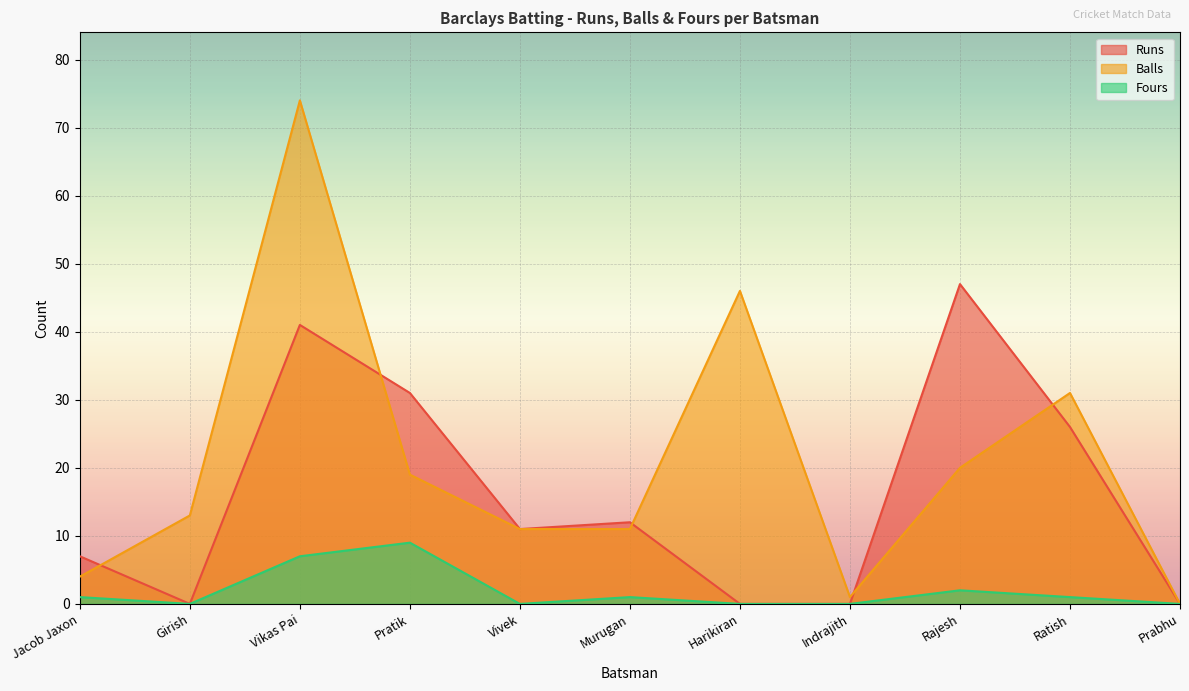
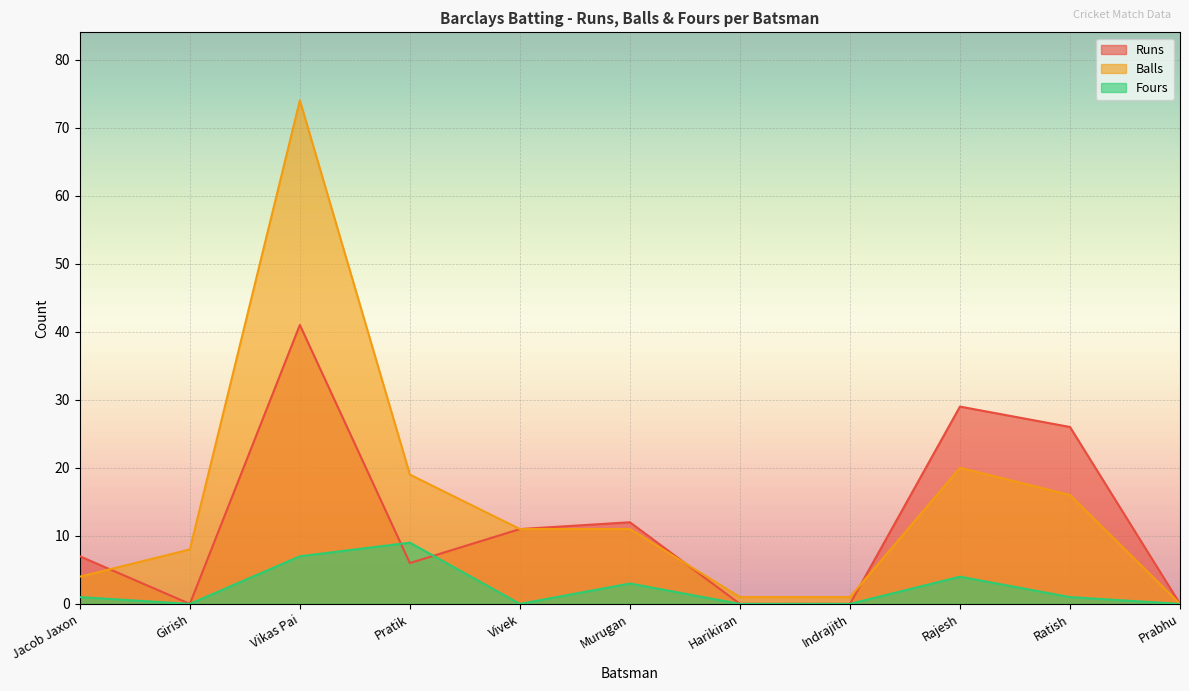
  {
    "Runs": {
      "Jacob Jaxon": 7,
      "Vikas Pai": 41,
-     "Pratik": 31,
+     "Pratik": 6,
      "Murugan": 12,
-     "Rajesh": 47,
+     "Rajesh": 29,
      "Ratish": 26
    },
    "Balls": {
      "Jacob Jaxon": 4,
-     "Girish": 13,
+     "Girish": 8,
      "Vikas Pai": 74,
      "Pratik": 19,
      "Murugan": 11,
-     "Harikiran": 46,
+     "Harikiran": 1,
      "Indrajith": 1,
      "Rajesh": 20,
-     "Ratish": 31
+     "Ratish": 16
    },
    "Fours": {
      "Jacob Jaxon": 1,
      "Vikas Pai": 7,
      "Pratik": 9,
      "Vivek": 0,
-     "Murugan": 1,
-     "Rajesh": 2,
+     "Murugan": 3,
+     "Rajesh": 4,
      "Ratish": 1
    }
  }
